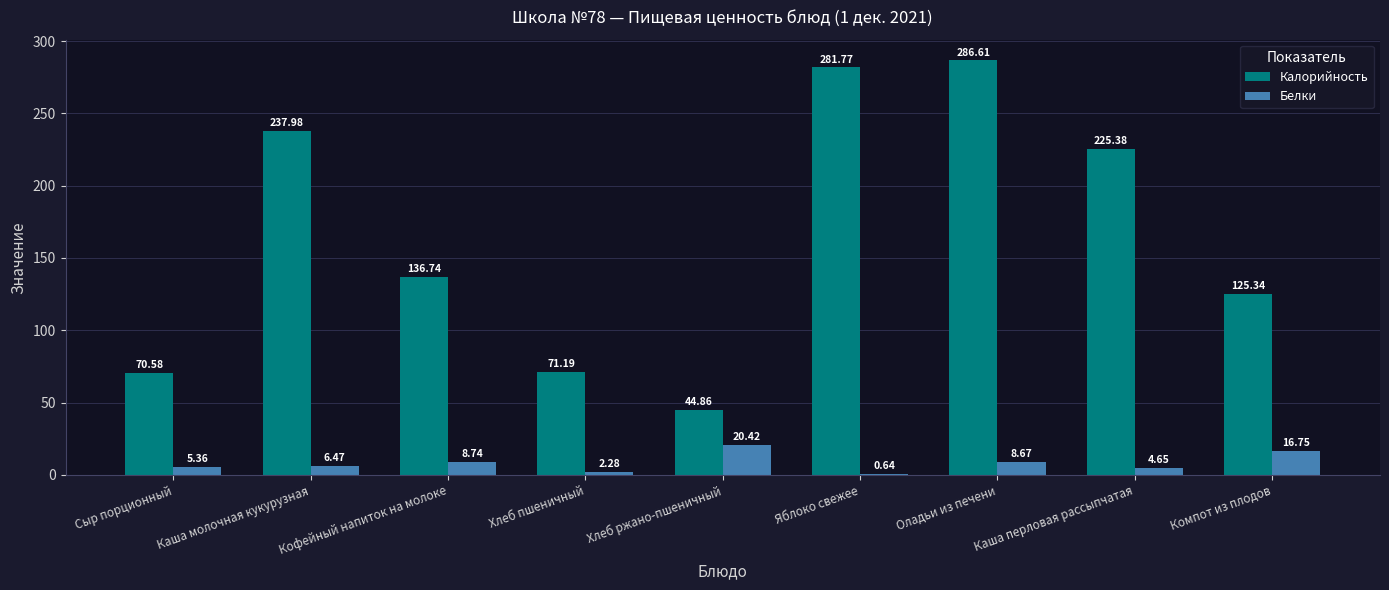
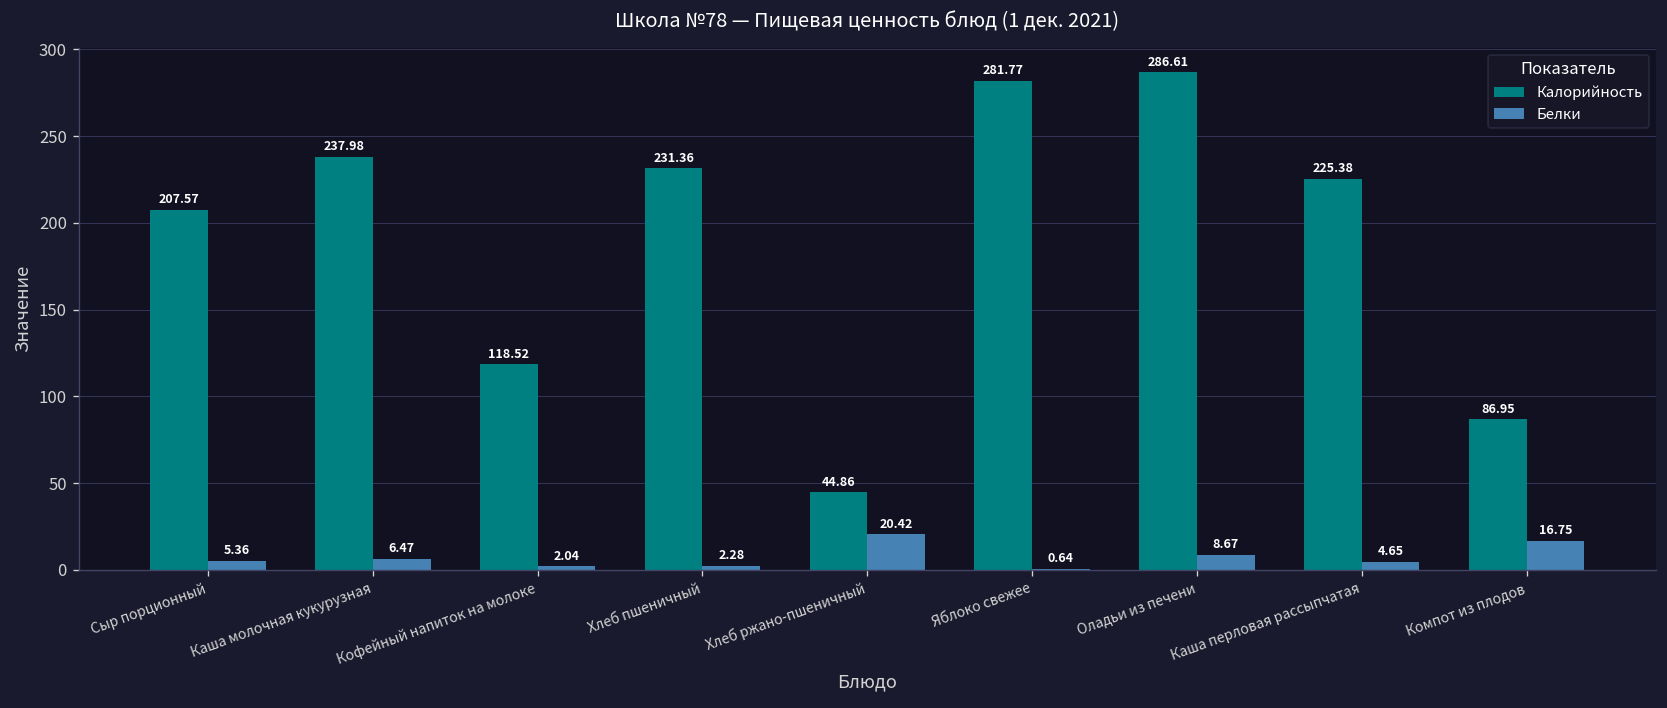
  {
    "Калорийность": {
-     "Сыр порционный": 70.58,
+     "Сыр порционный": 207.57,
      "Каша молочная кукурузная": 237.98,
-     "Кофейный напиток на молоке": 136.74,
-     "Хлеб пшеничный": 71.19,
+     "Кофейный напиток на молоке": 118.52,
+     "Хлеб пшеничный": 231.36,
      "Хлеб ржано-пшеничный": 44.86,
      "Яблоко свежее": 281.77,
      "Оладьи из печени": 286.61,
      "Каша перловая рассыпчатая": 225.38,
-     "Компот из плодов": 125.34
+     "Компот из плодов": 86.95
    },
    "Белки": {
      "Сыр порционный": 5.36,
      "Каша молочная кукурузная": 6.47,
-     "Кофейный напиток на молоке": 8.74,
+     "Кофейный напиток на молоке": 2.04,
      "Хлеб пшеничный": 2.28,
      "Хлеб ржано-пшеничный": 20.42,
      "Яблоко свежее": 0.64,
      "Оладьи из печени": 8.67,
      "Каша перловая рассыпчатая": 4.65,
      "Компот из плодов": 16.75
    }
  }
